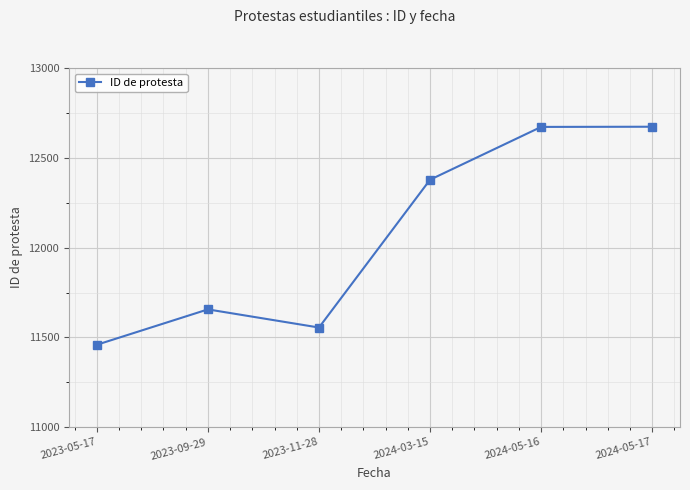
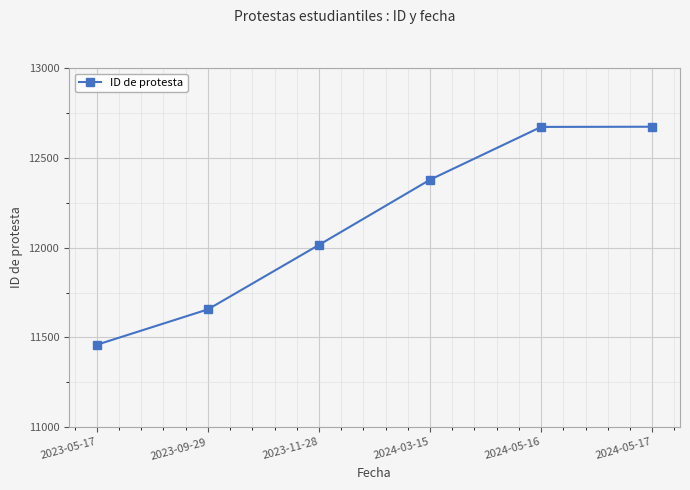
  {
    "2023-05-17": 11460,
    "2023-09-29": 11660,
-   "2023-11-28": 11560,
+   "2023-11-28": 12020,
    "2024-03-15": 12380,
    "2024-05-16": 12670,
    "2024-05-17": 12670
  }
